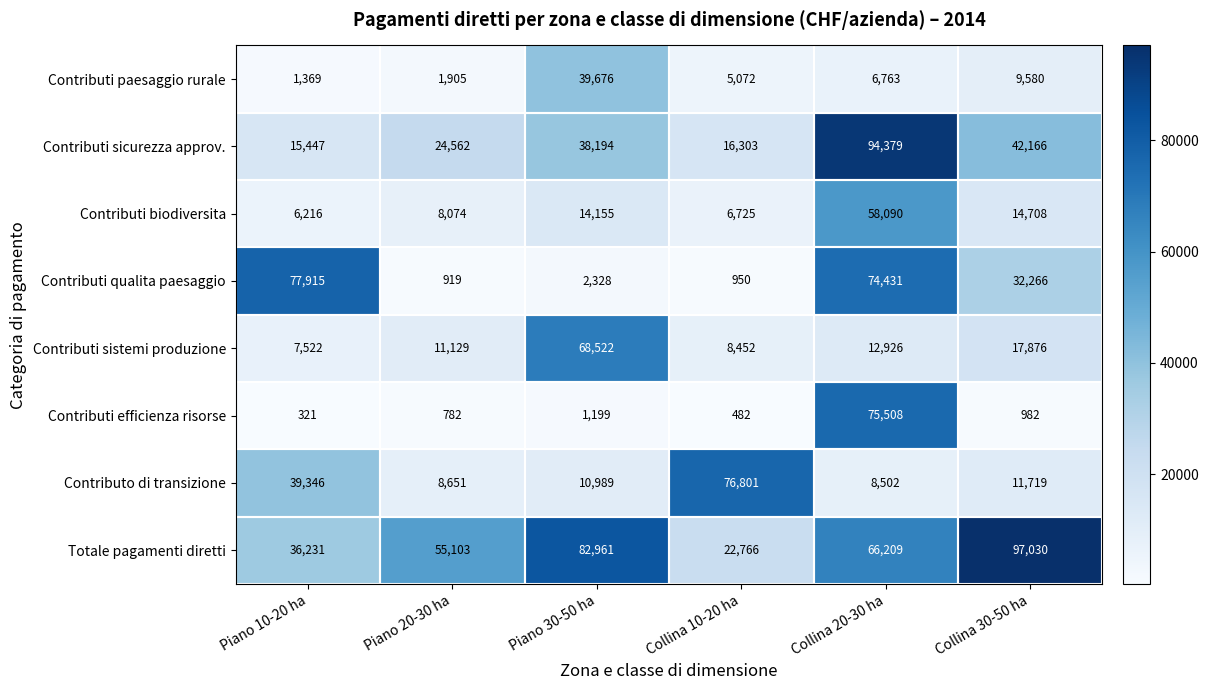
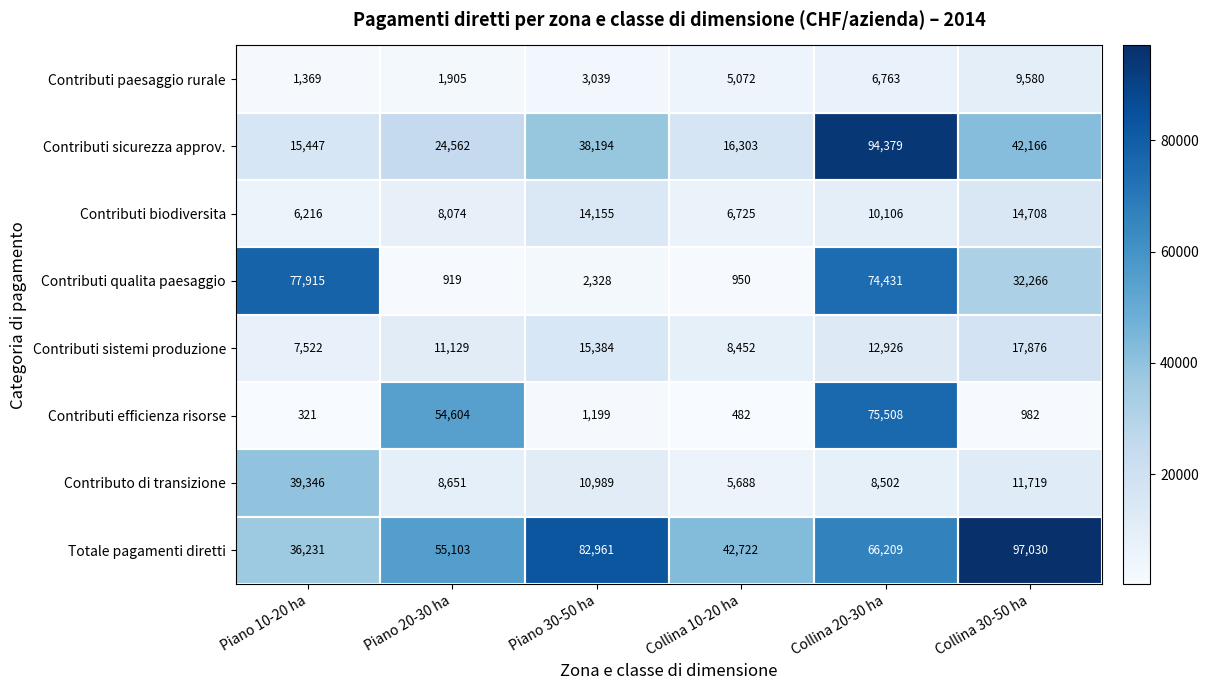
  {
    "Contributi paesaggio rurale": {
      "Piano 10-20 ha": "1,369",
      "Piano 20-30 ha": "1,905",
-     "Piano 30-50 ha": "39,676",
+     "Piano 30-50 ha": "3,039",
      "Collina 10-20 ha": "5,072",
      "Collina 20-30 ha": "6,763",
      "Collina 30-50 ha": "9,580"
    },
    "Contributi sicurezza approv.": {
      "Piano 10-20 ha": "15,447",
      "Piano 20-30 ha": "24,562",
      "Piano 30-50 ha": "38,194",
      "Collina 10-20 ha": "16,303",
      "Collina 20-30 ha": "94,379",
      "Collina 30-50 ha": "42,166"
    },
    "Contributi biodiversita": {
      "Piano 10-20 ha": "6,216",
      "Piano 20-30 ha": "8,074",
      "Piano 30-50 ha": "14,155",
      "Collina 10-20 ha": "6,725",
-     "Collina 20-30 ha": "58,090",
+     "Collina 20-30 ha": "10,106",
      "Collina 30-50 ha": "14,708"
    },
    "Contributi qualita paesaggio": {
      "Piano 10-20 ha": "77,915",
      "Piano 20-30 ha": "919",
      "Piano 30-50 ha": "2,328",
      "Collina 10-20 ha": "950",
      "Collina 20-30 ha": "74,431",
      "Collina 30-50 ha": "32,266"
    },
    "Contributi sistemi produzione": {
      "Piano 10-20 ha": "7,522",
      "Piano 20-30 ha": "11,129",
-     "Piano 30-50 ha": "68,522",
+     "Piano 30-50 ha": "15,384",
      "Collina 10-20 ha": "8,452",
      "Collina 20-30 ha": "12,926",
      "Collina 30-50 ha": "17,876"
    },
    "Contributi efficienza risorse": {
      "Piano 10-20 ha": "321",
-     "Piano 20-30 ha": "782",
+     "Piano 20-30 ha": "54,604",
      "Piano 30-50 ha": "1,199",
      "Collina 10-20 ha": "482",
      "Collina 20-30 ha": "75,508",
      "Collina 30-50 ha": "982"
    },
    "Contributo di transizione": {
      "Piano 10-20 ha": "39,346",
      "Piano 20-30 ha": "8,651",
      "Piano 30-50 ha": "10,989",
-     "Collina 10-20 ha": "76,801",
+     "Collina 10-20 ha": "5,688",
      "Collina 20-30 ha": "8,502",
      "Collina 30-50 ha": "11,719"
    },
    "Totale pagamenti diretti": {
      "Piano 10-20 ha": "36,231",
      "Piano 20-30 ha": "55,103",
      "Piano 30-50 ha": "82,961",
-     "Collina 10-20 ha": "22,766",
+     "Collina 10-20 ha": "42,722",
      "Collina 20-30 ha": "66,209",
      "Collina 30-50 ha": "97,030"
    }
  }
